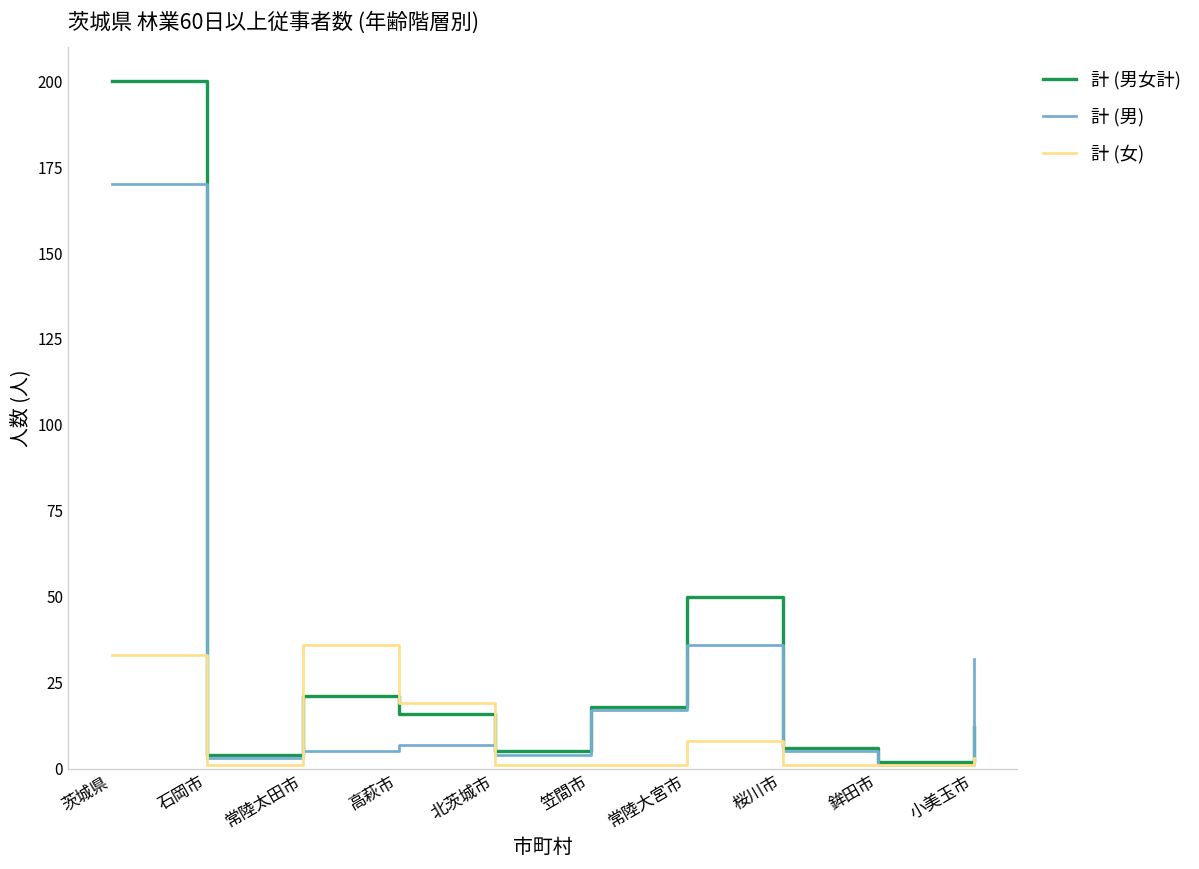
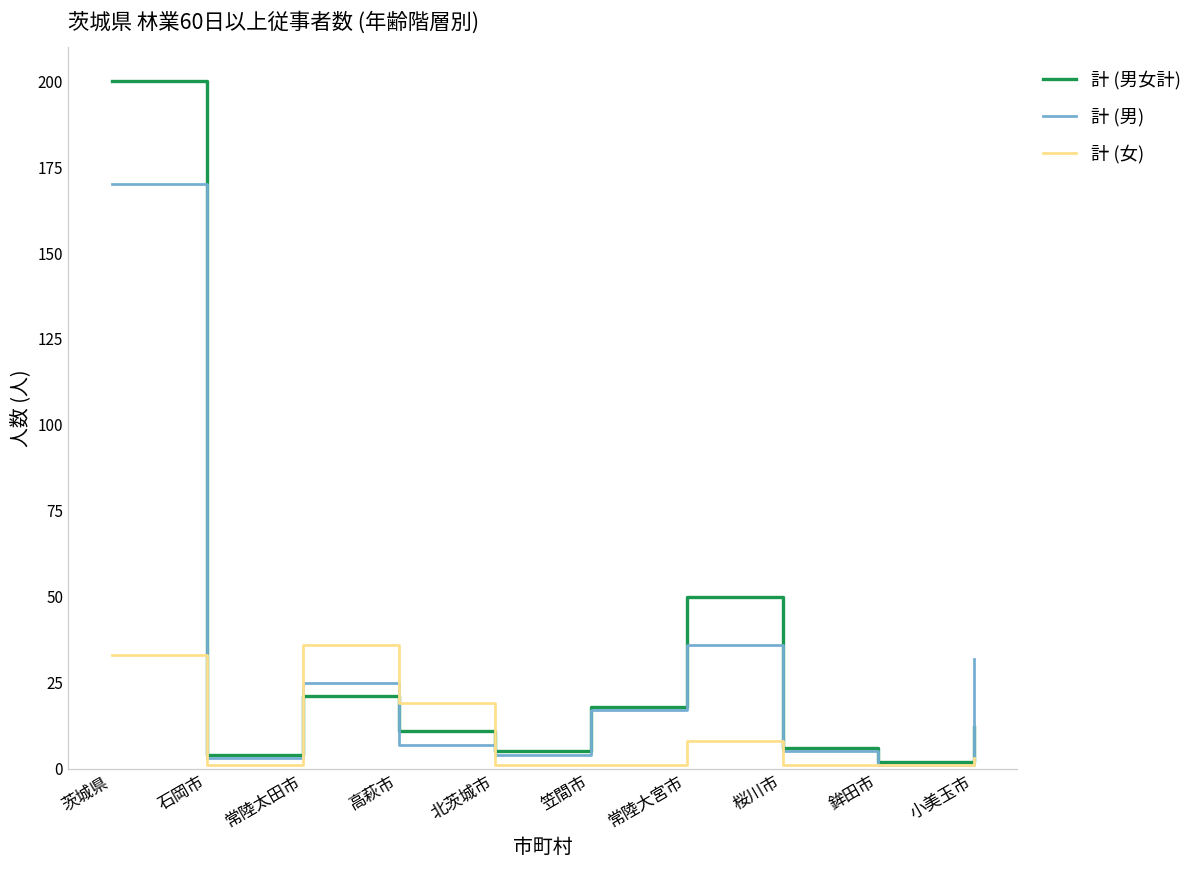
  {
    "計 (男女計)": {
      "茨城県": 200,
      "石岡市": 4,
      "常陸太田市": 21,
-     "高萩市": 16,
+     "高萩市": 11,
      "北茨城市": 5,
      "笠間市": 18,
      "常陸大宮市": 50,
      "桜川市": 6,
      "鉾田市": 2,
      "小美玉市": 12
    },
    "計 (男)": {
      "茨城県": 170,
      "石岡市": 3,
-     "常陸太田市": 5,
+     "常陸太田市": 25,
      "高萩市": 7,
      "北茨城市": 4,
      "笠間市": 17,
      "常陸大宮市": 36,
      "桜川市": 5,
      "小美玉市": 32
    },
    "計 (女)": {
      "茨城県": 33,
      "石岡市": 1,
      "常陸太田市": 36,
      "高萩市": 19,
      "北茨城市": 1,
      "笠間市": 1,
      "常陸大宮市": 8,
      "桜川市": 1,
      "小美玉市": 3
    }
  }
